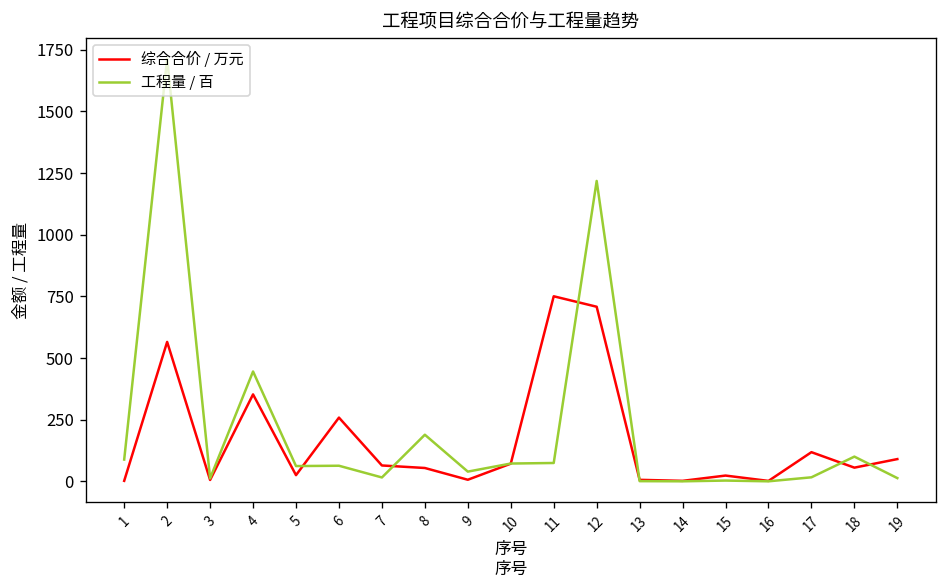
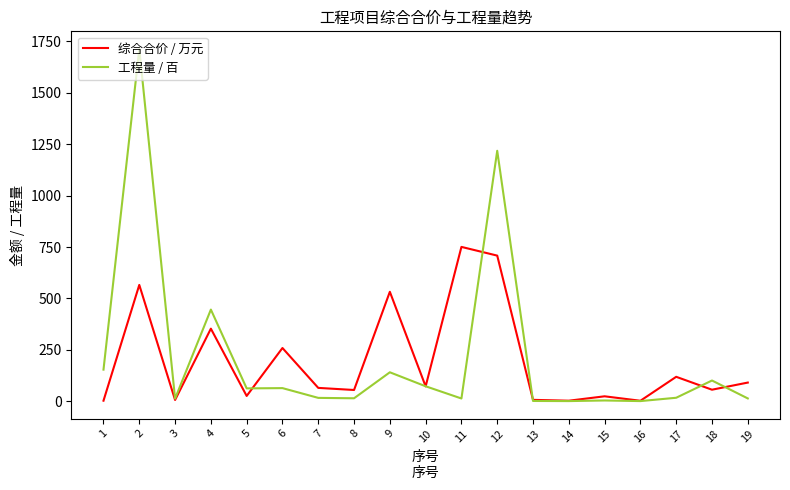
  {
    "综合合价 / 万元": {
      "1": 0,
      "2": 570,
      "4": 350,
      "5": 30,
      "6": 260,
      "7": 60,
      "8": 50,
-     "9": 10,
+     "9": 530,
      "11": 750,
      "12": 710,
      "15": 20,
      "17": 120,
      "18": 60,
      "19": 90
    },
    "工程量 / 百": {
-     "1": 90,
+     "1": 150,
      "4": 450,
      "5": 60,
      "6": 60,
      "7": 20,
-     "8": 190,
-     "9": 40,
-     "11": 70,
+     "8": 10,
+     "9": 140,
+     "11": 10,
      "12": 1220,
      "15": 0,
      "17": 20,
      "18": 100,
      "19": 10
    }
  }
